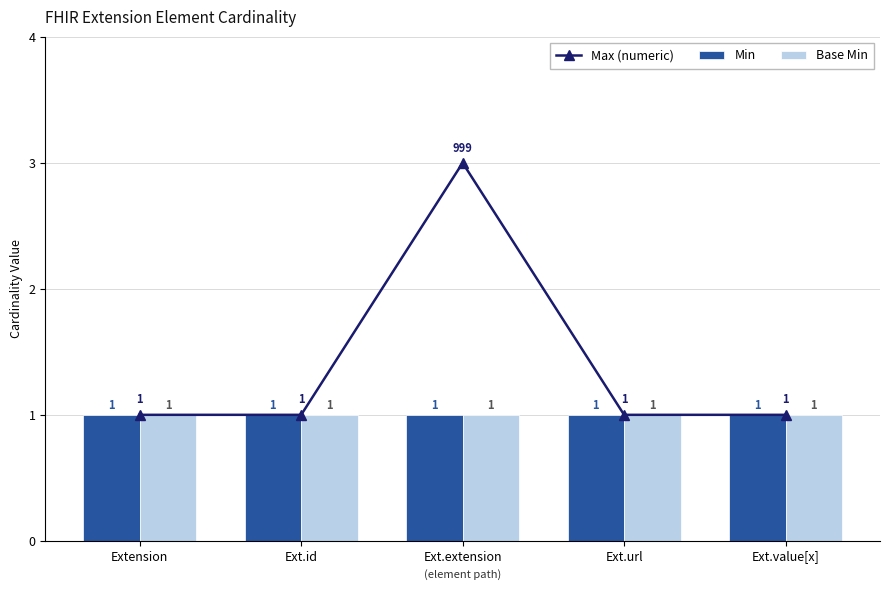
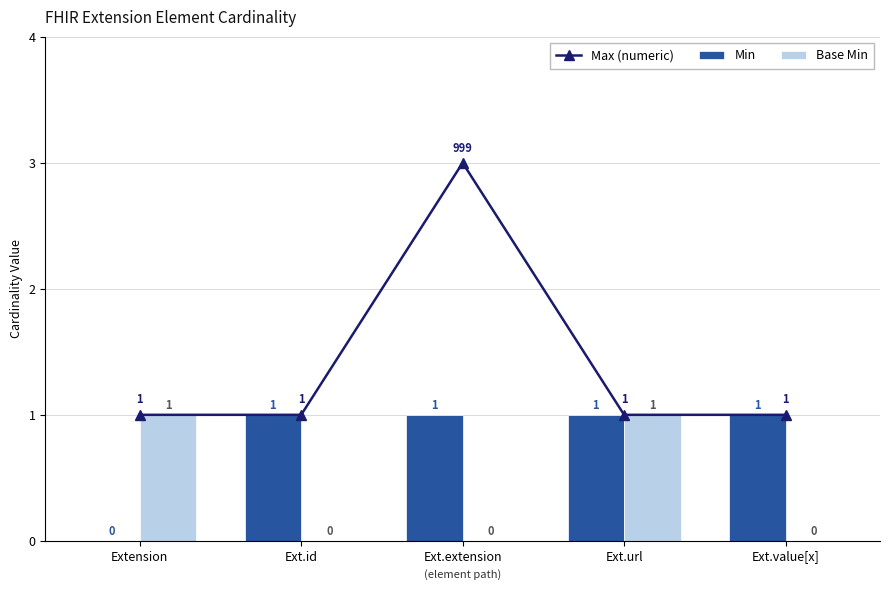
  {
    "Min": {
-     "Extension": 1,
+     "Extension": 0,
      "Ext.id": 1,
      "Ext.extension": 1,
      "Ext.url": 1,
      "Ext.value[x]": 1
    },
    "Max (numeric)": {
      "Extension": 1,
      "Ext.id": 1,
      "Ext.url": 1,
      "Ext.value[x]": 1
    },
    "Base Min": {
      "Extension": 1,
-     "Ext.id": 1,
-     "Ext.extension": 1,
+     "Ext.id": 0,
+     "Ext.extension": 0,
      "Ext.url": 1,
-     "Ext.value[x]": 1
+     "Ext.value[x]": 0
    }
  }
